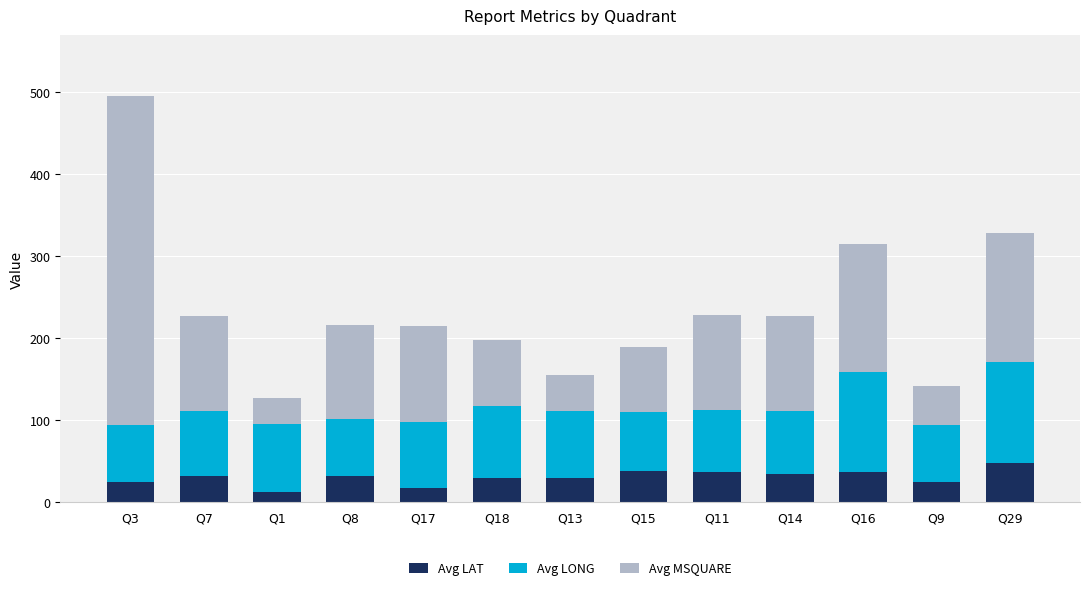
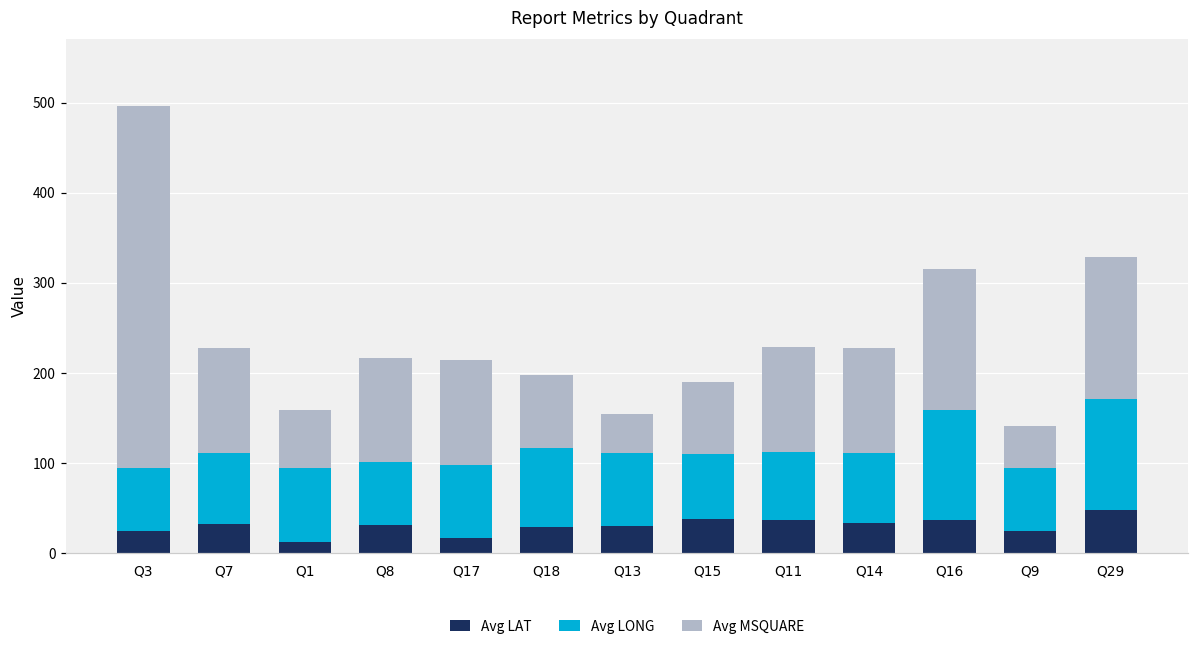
  {
    "Avg LAT": {
      "Q3": 20,
      "Q7": 30,
      "Q1": 10,
      "Q8": 30,
      "Q17": 20,
      "Q18": 30,
      "Q13": 30,
      "Q15": 40,
      "Q11": 40,
      "Q14": 30,
      "Q16": 40,
      "Q9": 20,
      "Q29": 50
    },
    "Avg LONG": {
      "Q3": 70,
      "Q7": 80,
      "Q1": 80,
      "Q8": 70,
      "Q17": 80,
      "Q18": 90,
      "Q13": 80,
      "Q15": 70,
      "Q11": 80,
      "Q14": 80,
      "Q16": 120,
      "Q9": 70,
      "Q29": 120
    },
    "Avg MSQUARE": {
      "Q3": 400,
      "Q7": 120,
-     "Q1": 30,
+     "Q1": 60,
      "Q8": 110,
      "Q17": 120,
      "Q18": 80,
      "Q13": 40,
      "Q15": 80,
      "Q11": 120,
      "Q14": 120,
      "Q16": 160,
      "Q9": 50,
      "Q29": 160
    }
  }
